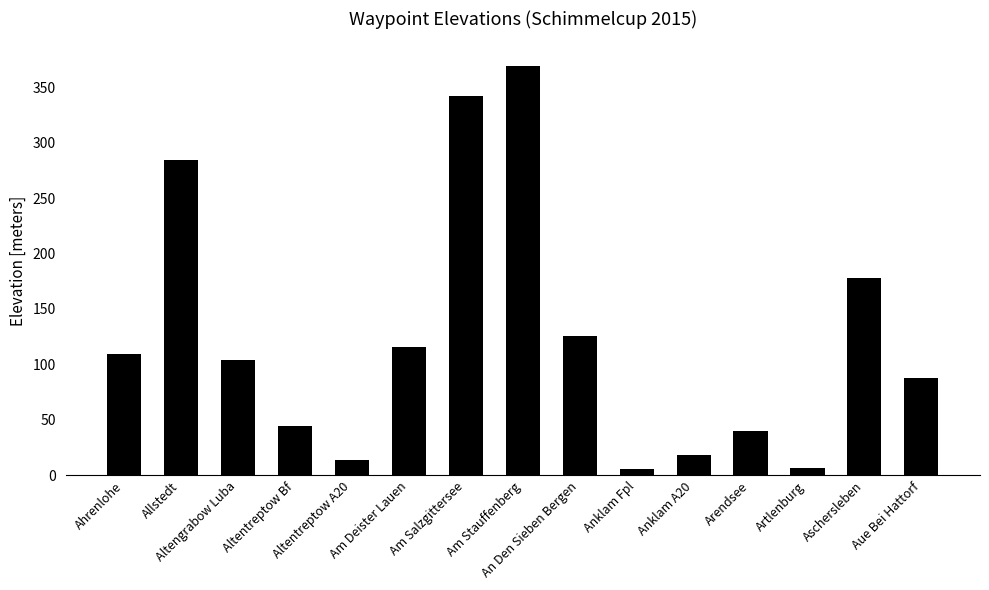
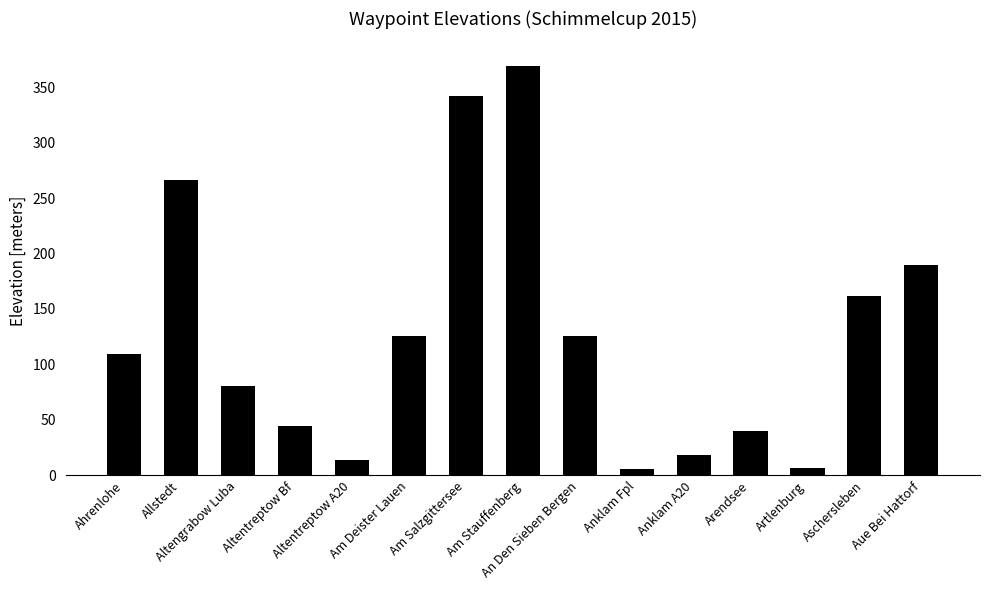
  {
    "Ahrenlohe": 109,
-   "Allstedt": 284,
-   "Altengrabow Luba": 104,
+   "Allstedt": 266,
+   "Altengrabow Luba": 81,
    "Altentreptow Bf": 45,
    "Altentreptow A20": 14,
-   "Am Deister Lauen": 116,
+   "Am Deister Lauen": 126,
    "Am Salzgittersee": 342,
    "Am Stauffenberg": 369,
    "An Den Sieben Bergen": 126,
    "Anklam Fpl": 6,
    "Anklam A20": 18,
    "Arendsee": 40,
    "Artlenburg": 7,
-   "Aschersleben": 178,
-   "Aue Bei Hattorf": 88
+   "Aschersleben": 162,
+   "Aue Bei Hattorf": 190
  }
